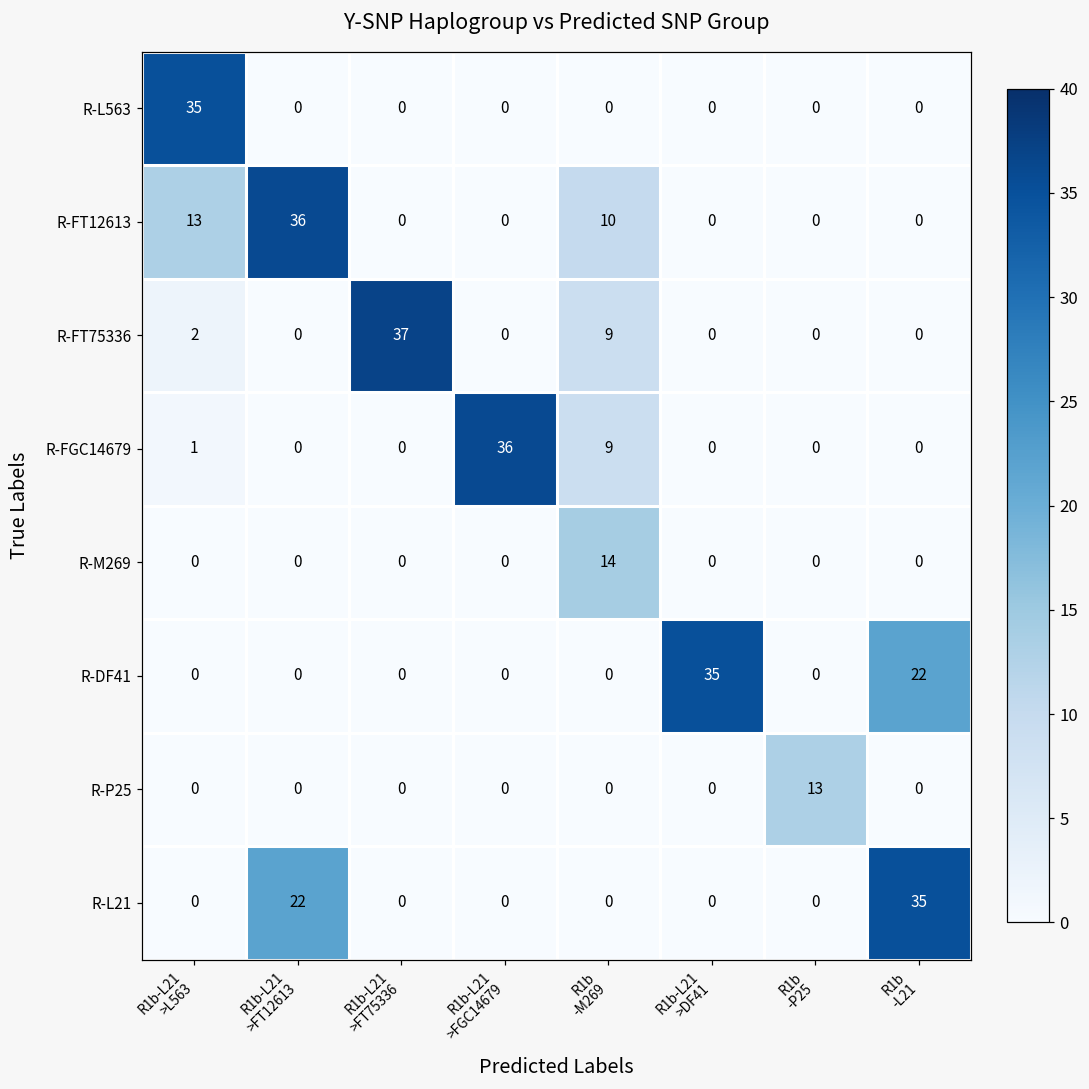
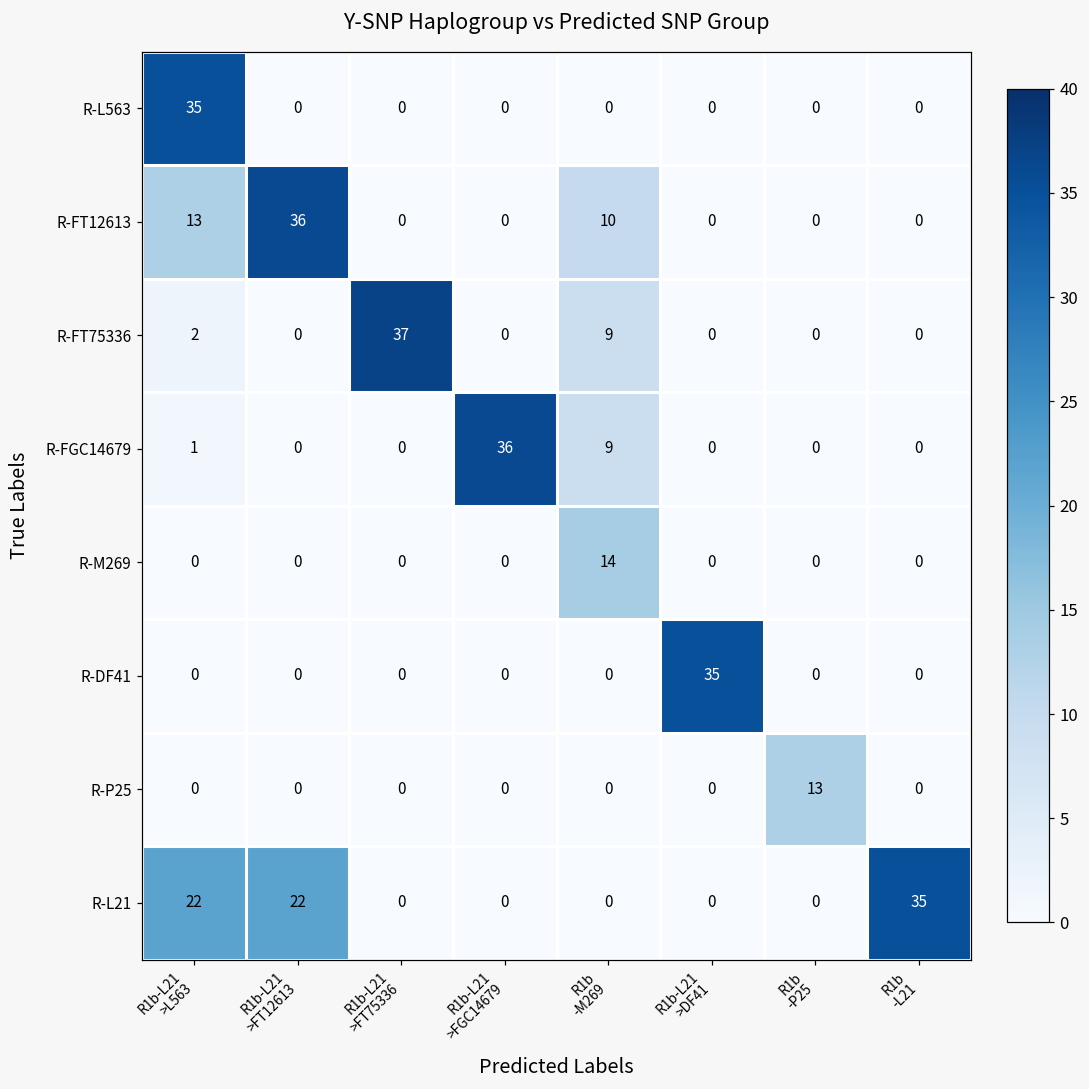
  {
    "R-L563": {
      "R1b-L21 >L563": 35,
      "R1b-L21 >FT12613": 0,
      "R1b-L21 >FT75336": 0,
      "R1b-L21 >FGC14679": 0,
      "R1b -M269": 0,
      "R1b-L21 >DF41": 0,
      "R1b -P25": 0,
      "R1b -L21": 0
    },
    "R-FT12613": {
      "R1b-L21 >L563": 13,
      "R1b-L21 >FT12613": 36,
      "R1b-L21 >FT75336": 0,
      "R1b-L21 >FGC14679": 0,
      "R1b -M269": 10,
      "R1b-L21 >DF41": 0,
      "R1b -P25": 0,
      "R1b -L21": 0
    },
    "R-FT75336": {
      "R1b-L21 >L563": 2,
      "R1b-L21 >FT12613": 0,
      "R1b-L21 >FT75336": 37,
      "R1b-L21 >FGC14679": 0,
      "R1b -M269": 9,
      "R1b-L21 >DF41": 0,
      "R1b -P25": 0,
      "R1b -L21": 0
    },
    "R-FGC14679": {
      "R1b-L21 >L563": 1,
      "R1b-L21 >FT12613": 0,
      "R1b-L21 >FT75336": 0,
      "R1b-L21 >FGC14679": 36,
      "R1b -M269": 9,
      "R1b-L21 >DF41": 0,
      "R1b -P25": 0,
      "R1b -L21": 0
    },
    "R-M269": {
      "R1b-L21 >L563": 0,
      "R1b-L21 >FT12613": 0,
      "R1b-L21 >FT75336": 0,
      "R1b-L21 >FGC14679": 0,
      "R1b -M269": 14,
      "R1b-L21 >DF41": 0,
      "R1b -P25": 0,
      "R1b -L21": 0
    },
    "R-DF41": {
      "R1b-L21 >L563": 0,
      "R1b-L21 >FT12613": 0,
      "R1b-L21 >FT75336": 0,
      "R1b-L21 >FGC14679": 0,
      "R1b -M269": 0,
      "R1b-L21 >DF41": 35,
      "R1b -P25": 0,
-     "R1b -L21": 22
+     "R1b -L21": 0
    },
    "R-P25": {
      "R1b-L21 >L563": 0,
      "R1b-L21 >FT12613": 0,
      "R1b-L21 >FT75336": 0,
      "R1b-L21 >FGC14679": 0,
      "R1b -M269": 0,
      "R1b-L21 >DF41": 0,
      "R1b -P25": 13,
      "R1b -L21": 0
    },
    "R-L21": {
-     "R1b-L21 >L563": 0,
+     "R1b-L21 >L563": 22,
      "R1b-L21 >FT12613": 22,
      "R1b-L21 >FT75336": 0,
      "R1b-L21 >FGC14679": 0,
      "R1b -M269": 0,
      "R1b-L21 >DF41": 0,
      "R1b -P25": 0,
      "R1b -L21": 35
    }
  }
